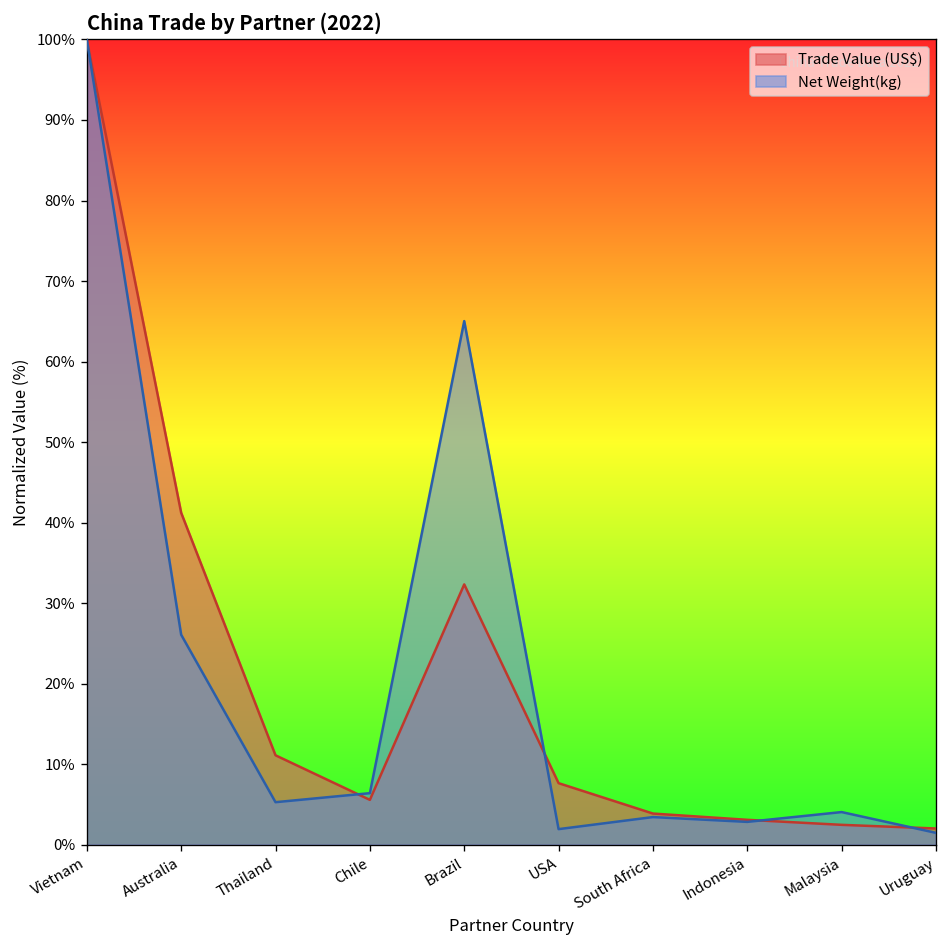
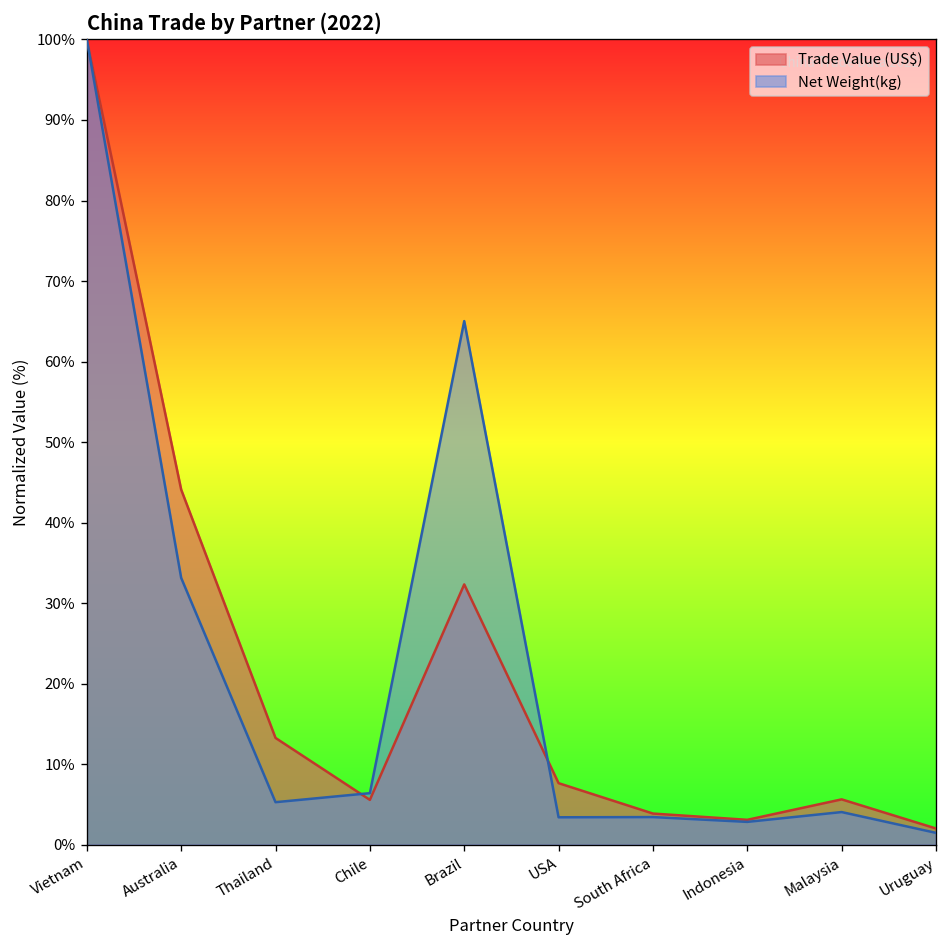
  {
    "Trade Value (US$)": {
-     "Australia": "41%",
-     "Thailand": "11%",
+     "Australia": "44%",
+     "Thailand": "13%",
      "Chile": "6%",
      "Brazil": "32%",
      "USA": "8%",
      "South Africa": "4%",
-     "Malaysia": "2%",
+     "Malaysia": "6%",
      "Uruguay": "2%"
    },
    "Net Weight(kg)": {
-     "Australia": "26%",
+     "Australia": "33%",
      "Thailand": "5%",
      "Chile": "6%",
      "Brazil": "65%",
-     "USA": "2%",
+     "USA": "3%",
      "South Africa": "3%",
      "Malaysia": "4%",
      "Uruguay": "1%"
    }
  }
